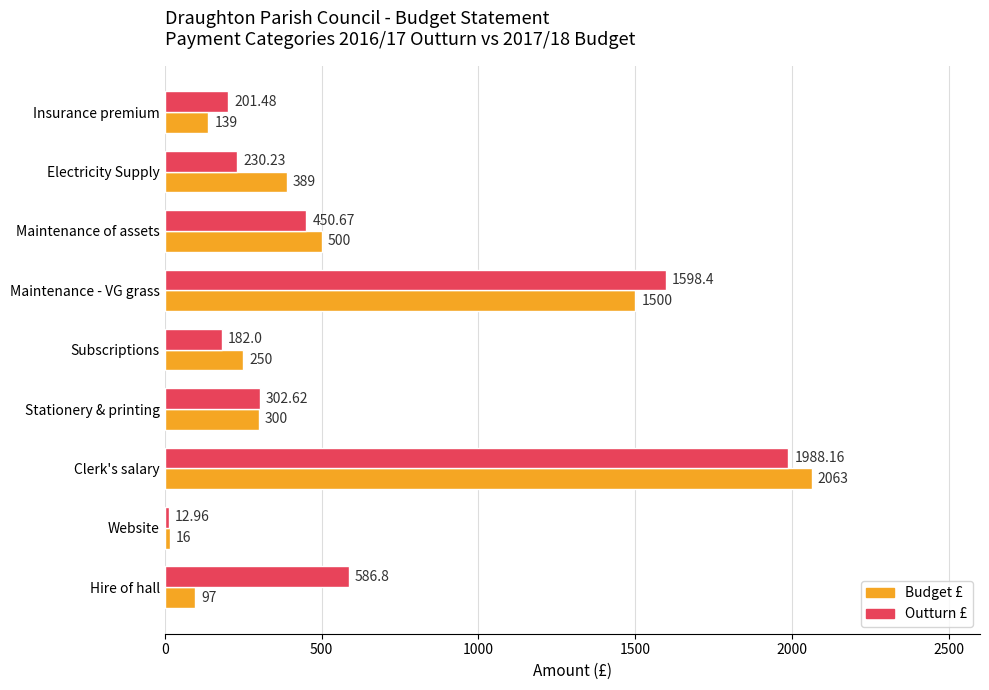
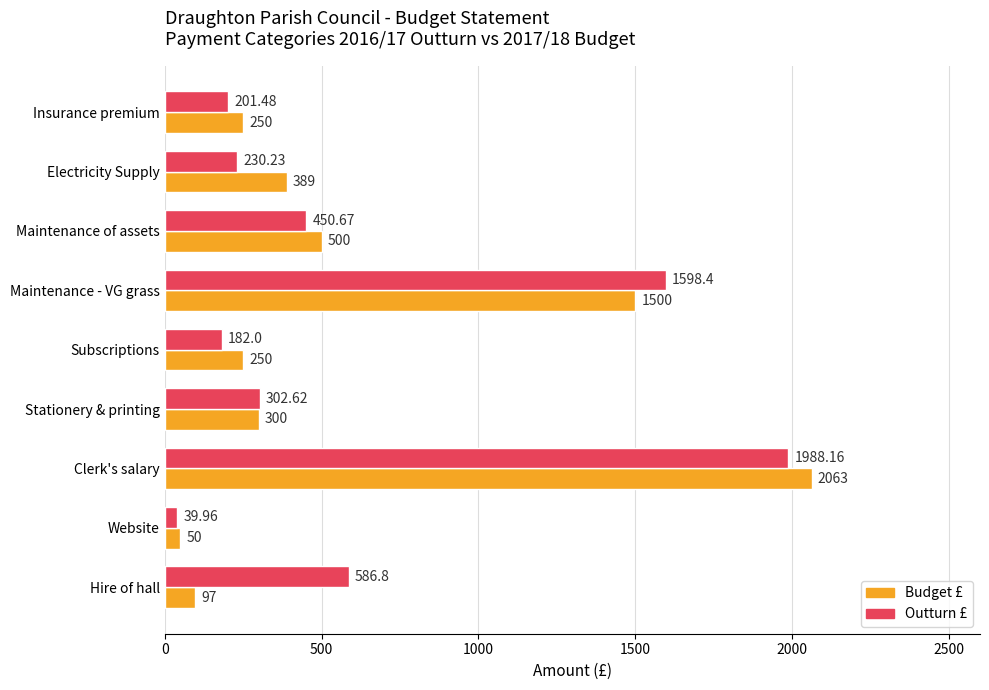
  {
    "Budget £": {
-     "Insurance premium": 139,
+     "Insurance premium": 250,
      "Electricity Supply": 389,
      "Maintenance of assets": 500,
      "Maintenance - VG grass": 1500,
      "Subscriptions": 250,
      "Stationery & printing": 300,
      "Clerk's salary": 2063,
-     "Website": 16,
+     "Website": 50,
      "Hire of hall": 97
    },
    "Outturn £": {
      "Insurance premium": 201.48,
      "Electricity Supply": 230.23,
      "Maintenance of assets": 450.67,
      "Maintenance - VG grass": 1598.4,
      "Subscriptions": 182.0,
      "Stationery & printing": 302.62,
      "Clerk's salary": 1988.16,
-     "Website": 12.96,
+     "Website": 39.96,
      "Hire of hall": 586.8
    }
  }
